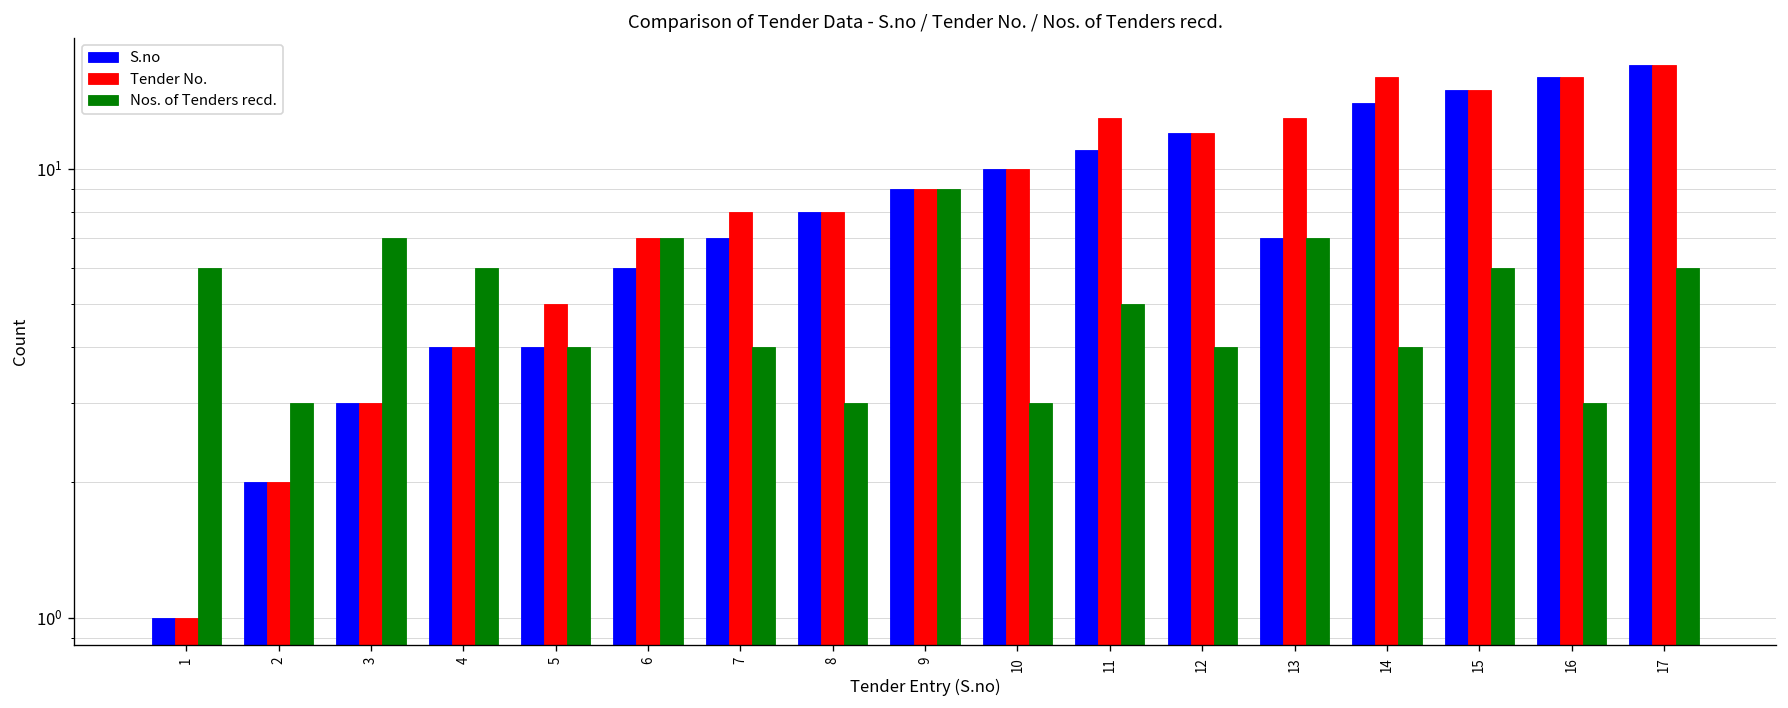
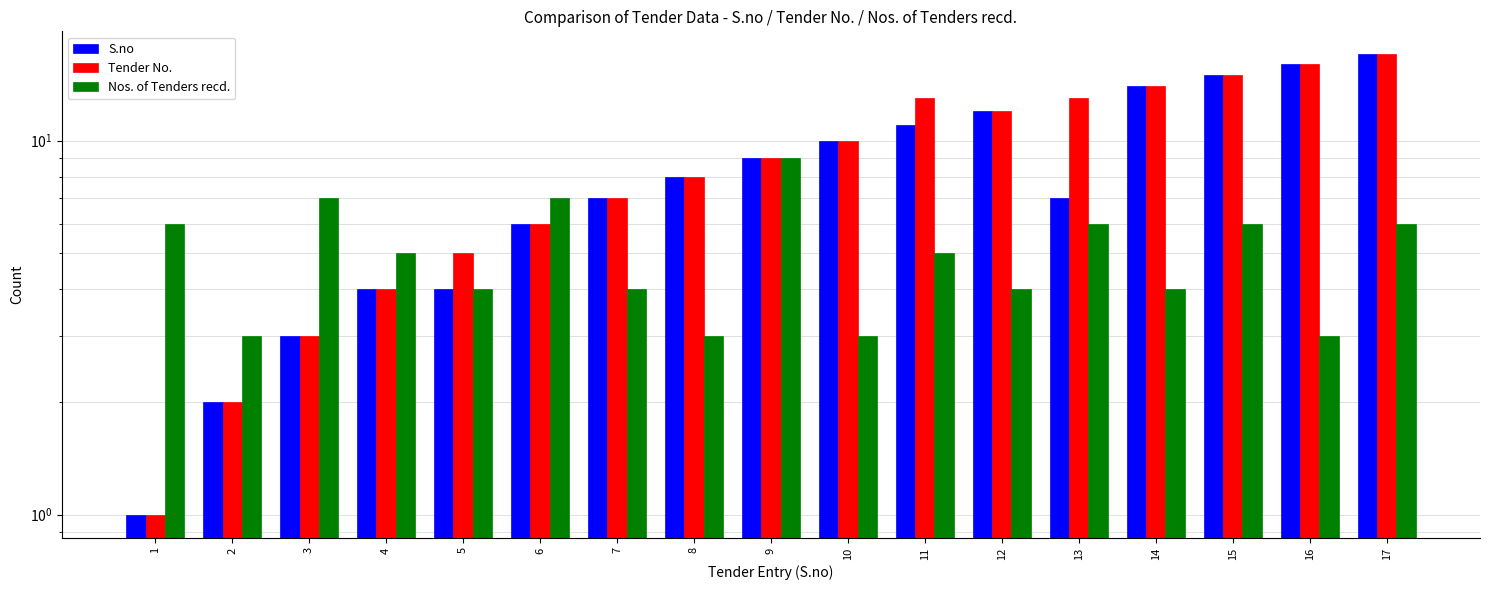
  {
    "S.no": {
      "1": 1,
      "2": 2,
      "3": 3,
      "4": 4,
      "5": 4,
      "6": 6,
      "7": 7,
      "8": 8,
      "9": 9,
      "10": 10,
      "11": 11,
      "12": 12,
      "13": 7,
      "14": 14,
      "15": 15,
      "16": 16,
      "17": 17
    },
    "Tender No.": {
      "1": 1,
      "2": 2,
      "3": 3,
      "4": 4,
      "5": 5,
-     "6": 7,
-     "7": 8,
+     "6": 6,
+     "7": 7,
      "8": 8,
      "9": 9,
      "10": 10,
      "11": 13,
      "12": 12,
      "13": 13,
-     "14": 16,
+     "14": 14,
      "15": 15,
      "16": 16,
      "17": 17
    },
    "Nos. of Tenders recd.": {
      "1": 6,
      "2": 3,
      "3": 7,
-     "4": 6,
+     "4": 5,
      "5": 4,
      "6": 7,
      "7": 4,
      "8": 3,
      "9": 9,
      "10": 3,
      "11": 5,
      "12": 4,
-     "13": 7,
+     "13": 6,
      "14": 4,
      "15": 6,
      "16": 3,
      "17": 6
    }
  }
